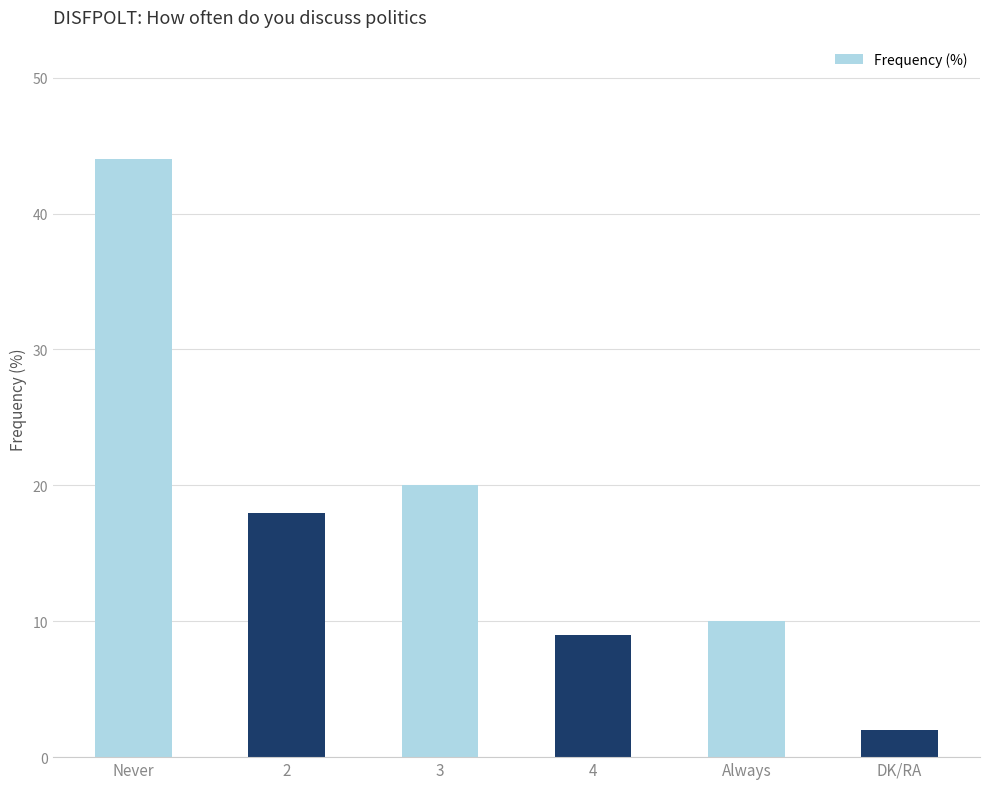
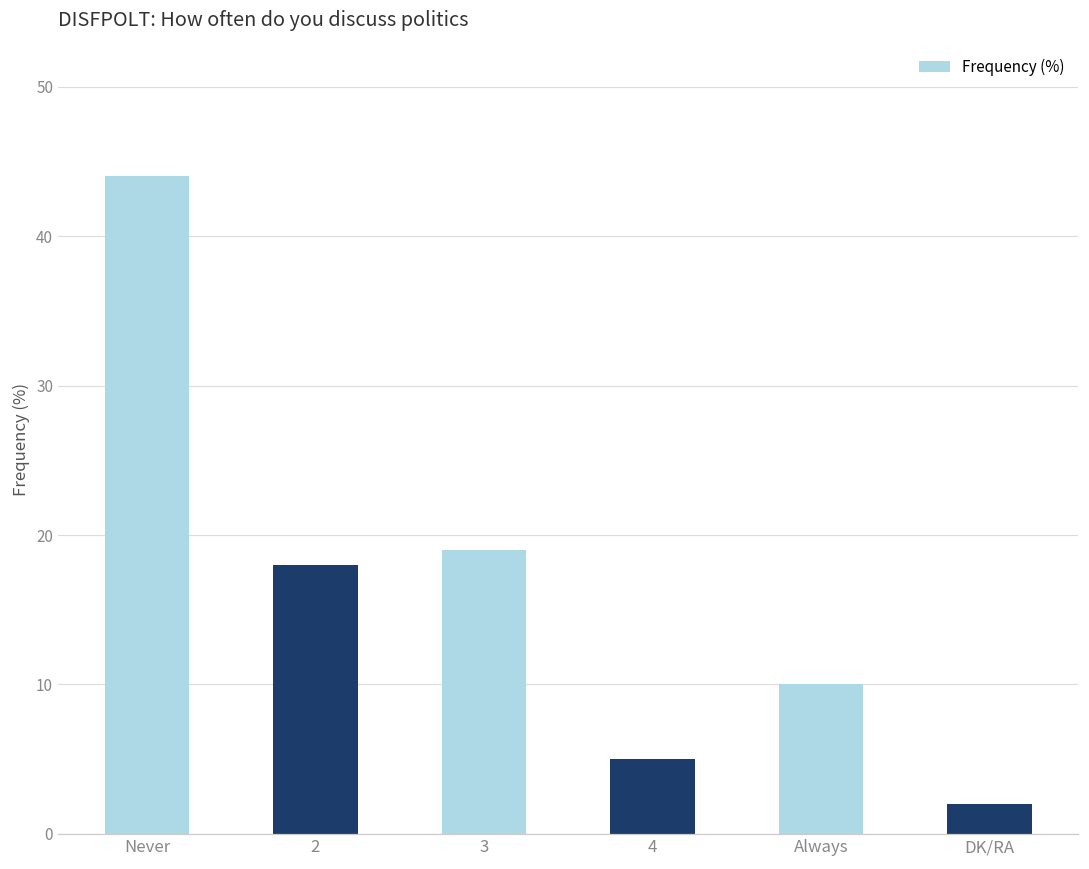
  {
    "Never": 44,
    "2": 18,
-   "3": 20,
-   "4": 9,
+   "3": 19,
+   "4": 5,
    "Always": 10,
    "DK/RA": 2
  }
